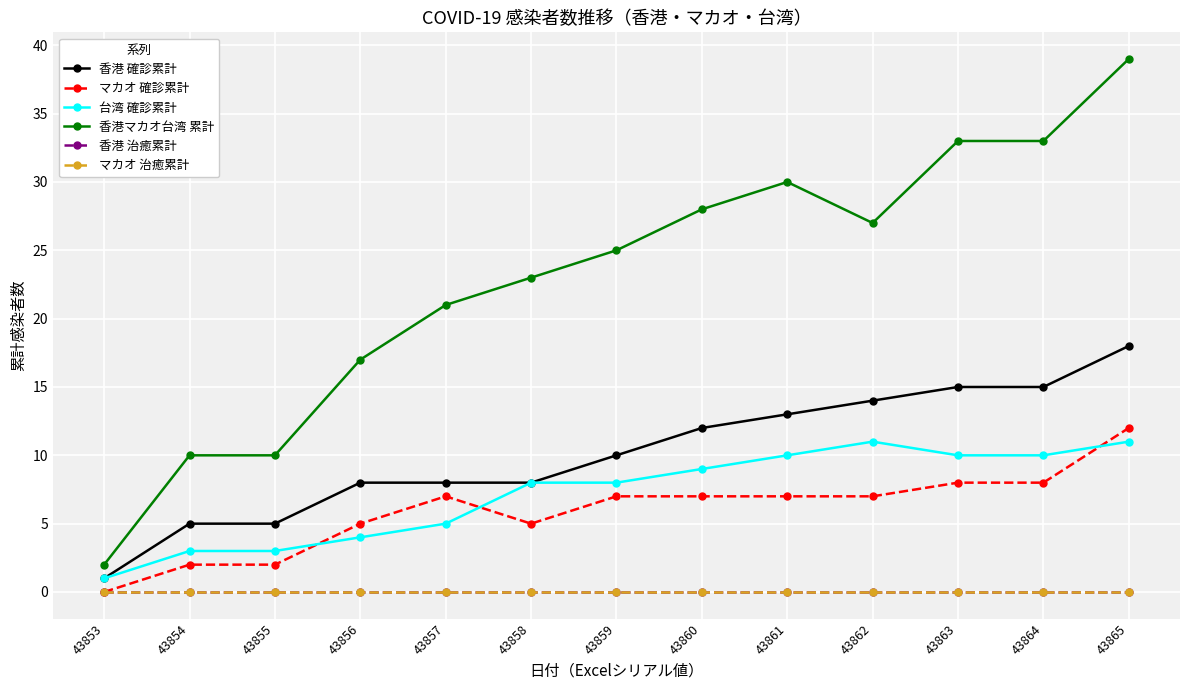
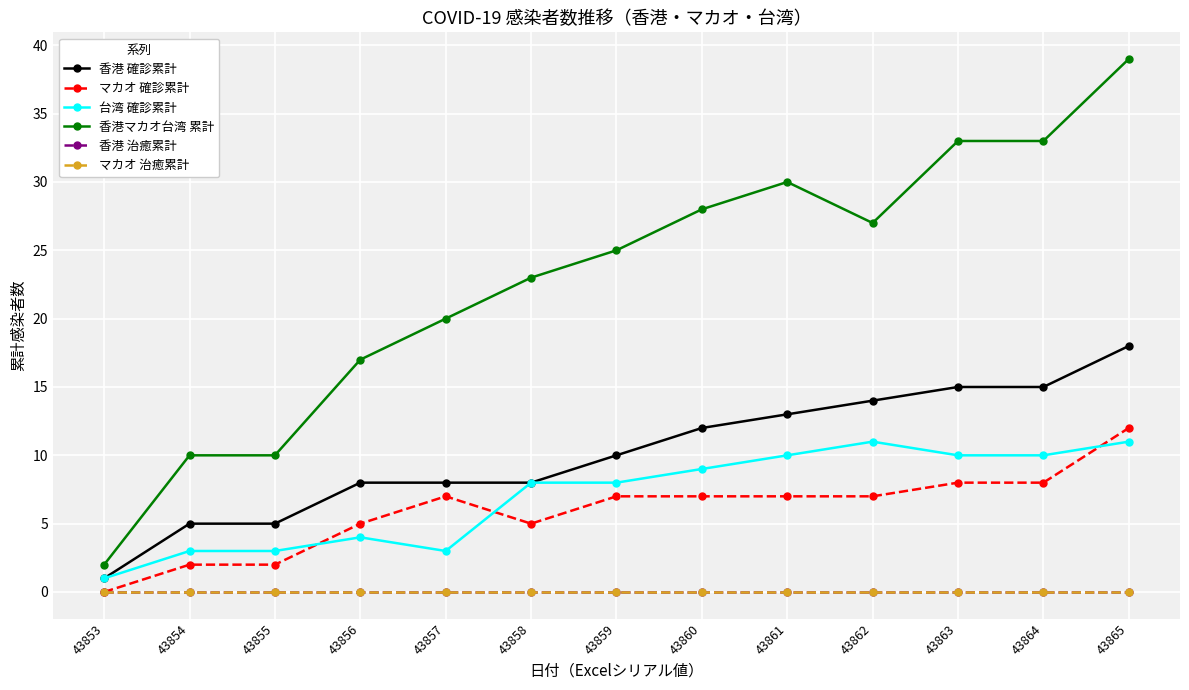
  {
    "香港 確診累計": {
      "43854": 5,
      "43855": 5,
      "43856": 8,
      "43857": 8,
      "43859": 10,
      "43860": 12,
      "43861": 13,
      "43862": 14,
      "43863": 15,
      "43864": 15,
      "43865": 18
    },
    "マカオ 確診累計": {
      "43854": 2,
      "43855": 2,
      "43856": 5,
      "43857": 7,
      "43858": 5,
      "43859": 7,
      "43860": 7,
      "43861": 7,
      "43862": 7,
      "43863": 8,
      "43864": 8,
      "43865": 12
    },
    "台湾 確診累計": {
      "43854": 3,
      "43855": 3,
      "43856": 4,
-     "43857": 5,
+     "43857": 3,
      "43859": 8,
      "43860": 9,
      "43861": 10,
      "43862": 11,
      "43863": 10,
      "43864": 10,
      "43865": 11
    },
    "香港マカオ台湾 累計": {
      "43853": 2,
      "43854": 10,
      "43855": 10,
      "43856": 17,
-     "43857": 21,
+     "43857": 20,
      "43858": 23,
      "43859": 25,
      "43860": 28,
      "43861": 30,
      "43862": 27,
      "43863": 33,
      "43864": 33,
      "43865": 39
    },
    "マカオ 治癒累計": {
      "43854": 0,
      "43855": 0,
      "43856": 0,
      "43857": 0,
      "43858": 0,
      "43859": 0,
      "43860": 0,
      "43861": 0,
      "43862": 0,
      "43863": 0,
      "43864": 0,
      "43865": 0
    }
  }
